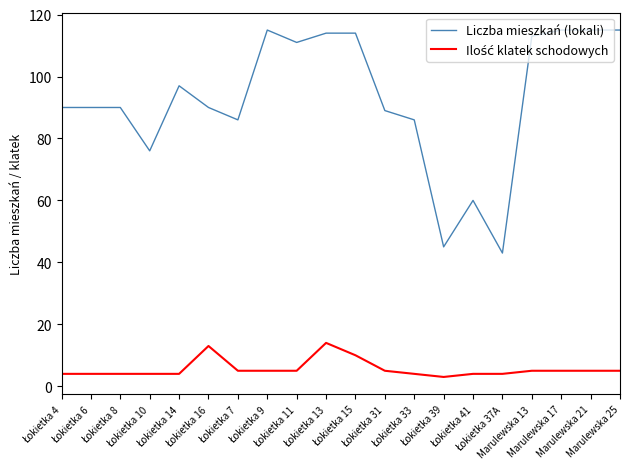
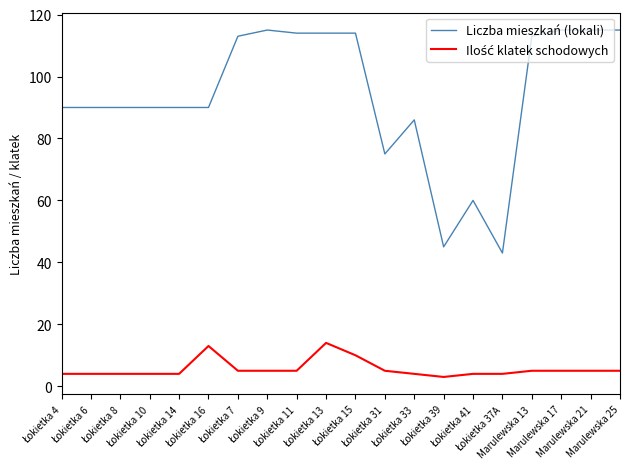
  {
    "Liczba mieszkań (lokali)": {
      "Łokietka 4": 90,
      "Łokietka 6": 90,
      "Łokietka 8": 90,
-     "Łokietka 10": 76,
-     "Łokietka 14": 97,
+     "Łokietka 10": 90,
+     "Łokietka 14": 90,
      "Łokietka 16": 90,
-     "Łokietka 7": 86,
+     "Łokietka 7": 113,
      "Łokietka 9": 115,
-     "Łokietka 11": 111,
+     "Łokietka 11": 114,
      "Łokietka 13": 114,
      "Łokietka 15": 114,
-     "Łokietka 31": 89,
+     "Łokietka 31": 75,
      "Łokietka 33": 86,
      "Łokietka 39": 45,
      "Łokietka 41": 60,
      "Łokietka 37A": 43,
      "Marulewska 25": 115
    },
    "Ilość klatek schodowych": {
      "Łokietka 4": 4,
      "Łokietka 6": 4,
      "Łokietka 8": 4,
      "Łokietka 10": 4,
      "Łokietka 14": 4,
      "Łokietka 16": 13,
      "Łokietka 7": 5,
      "Łokietka 9": 5,
      "Łokietka 11": 5,
      "Łokietka 13": 14,
      "Łokietka 15": 10,
      "Łokietka 31": 5,
      "Łokietka 33": 4,
      "Łokietka 39": 3,
      "Łokietka 41": 4,
      "Łokietka 37A": 4,
      "Marulewska 13": 5,
      "Marulewska 17": 5,
      "Marulewska 21": 5,
      "Marulewska 25": 5
    }
  }
